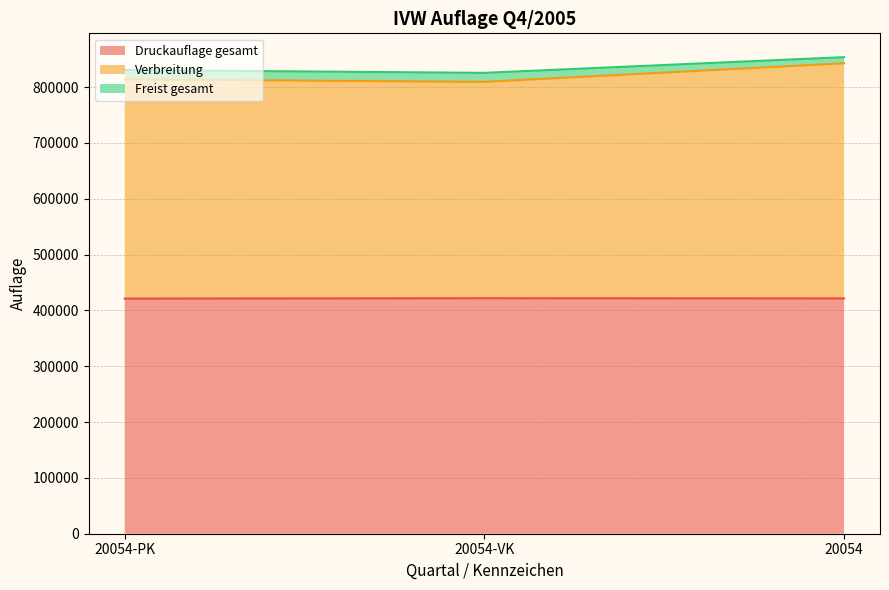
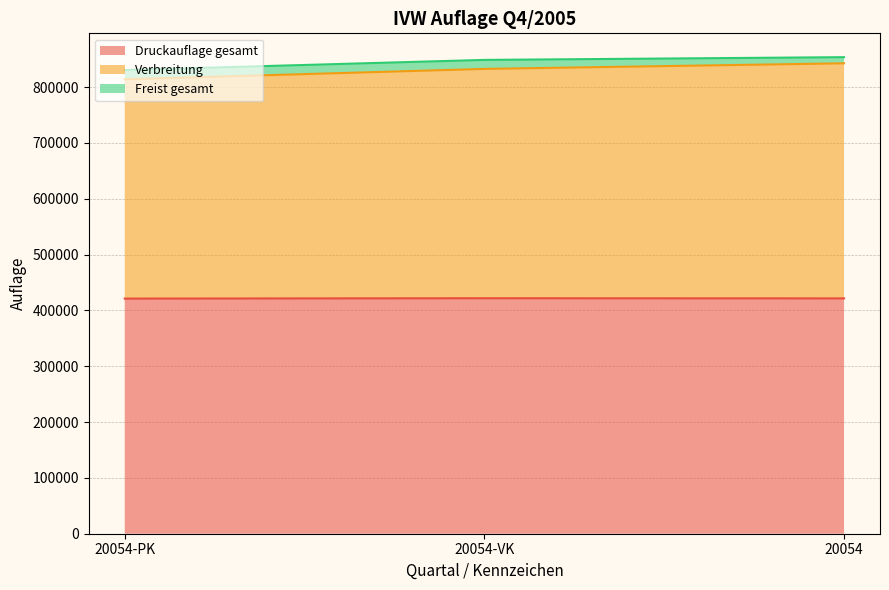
  {
    "Druckauflage gesamt": {
      "20054-PK": 420000,
      "20054-VK": 420000,
      "20054": 420000
    },
    "Verbreitung": {
-     "20054-VK": 390000,
+     "20054-VK": 410000,
      "20054": 420000
    },
    "Freist gesamt": {
      "20054-VK": 20000,
      "20054": 10000
    }
  }
